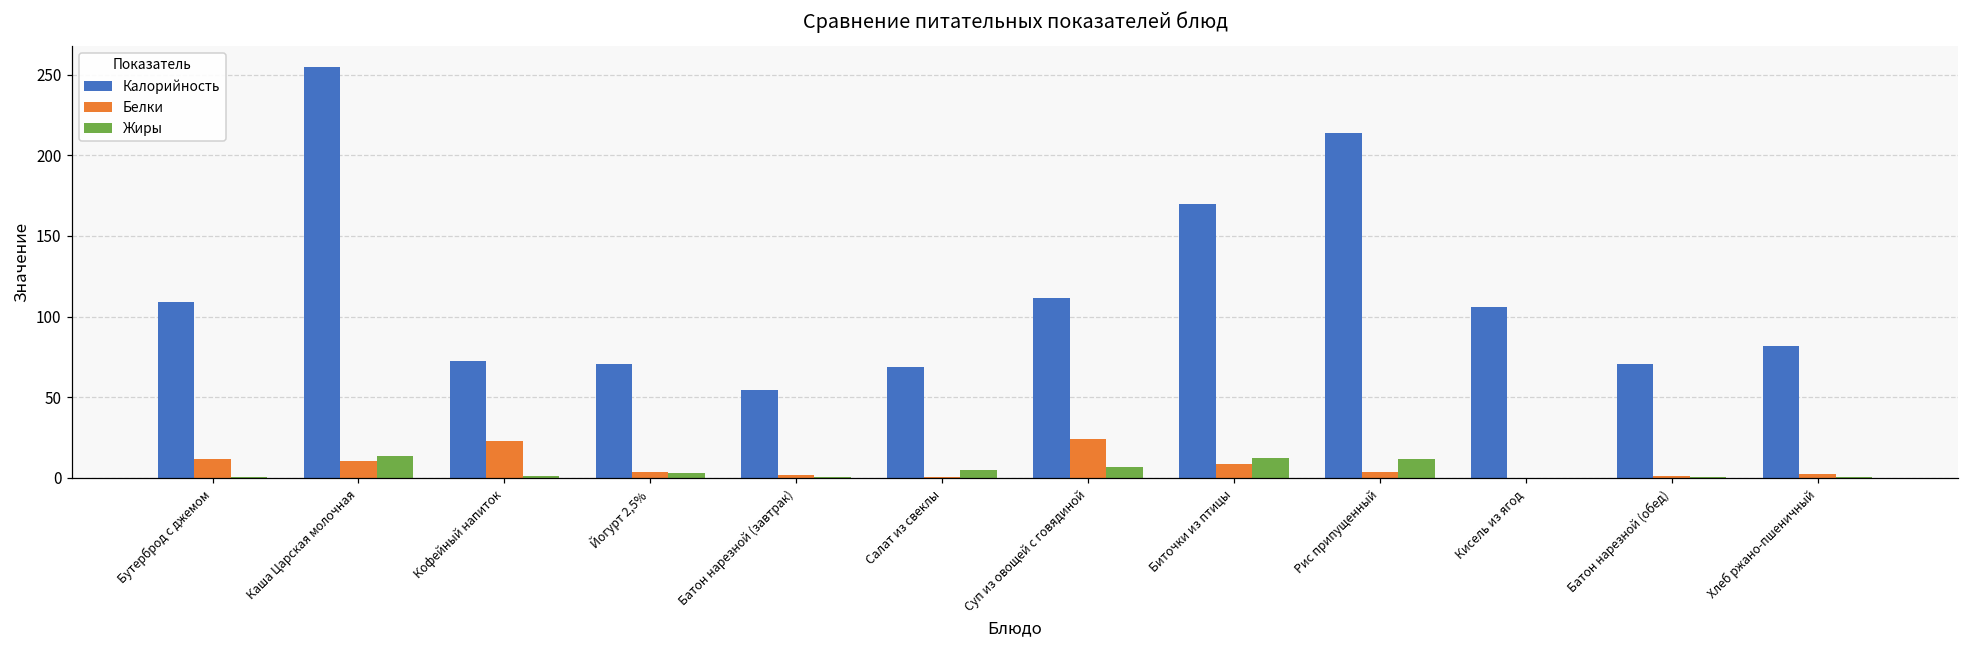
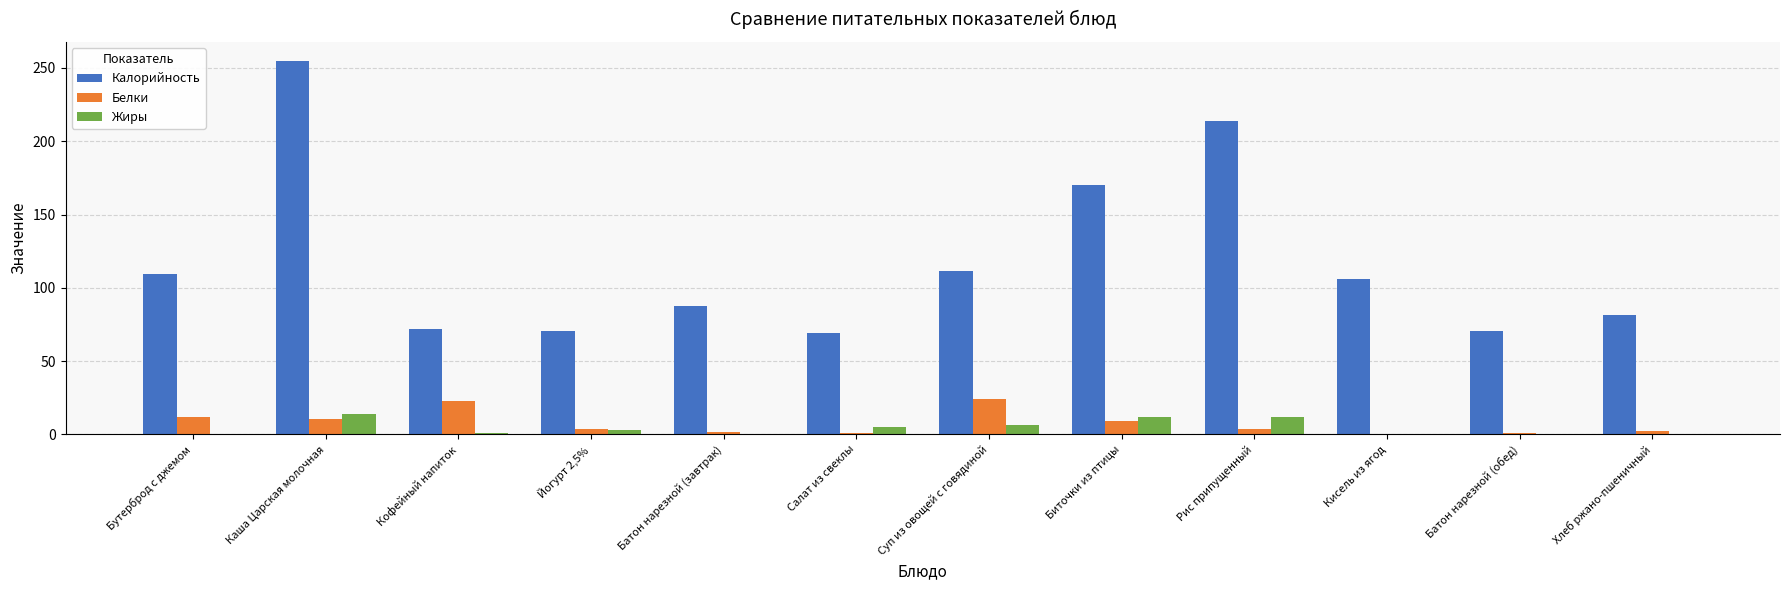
  {
    "Калорийность": {
      "Бутерброд с джемом": 109,
      "Каша Царская молочная": 255,
      "Кофейный напиток": 72,
      "Йогурт 2,5%": 71,
-     "Батон нарезной (завтрак)": 55,
+     "Батон нарезной (завтрак)": 88,
      "Салат из свеклы": 69,
      "Суп из овощей с говядиной": 112,
      "Биточки из птицы": 170,
      "Рис припущенный": 214,
      "Кисель из ягод": 106,
      "Батон нарезной (обед)": 70,
      "Хлеб ржано-пшеничный": 82
    },
    "Белки": {
      "Бутерброд с джемом": 12,
      "Каша Царская молочная": 10,
      "Кофейный напиток": 23,
      "Йогурт 2,5%": 4,
      "Суп из овощей с говядиной": 24,
      "Биточки из птицы": 9,
      "Рис припущенный": 4,
      "Хлеб ржано-пшеничный": 3
    },
    "Жиры": {
      "Каша Царская молочная": 14,
      "Йогурт 2,5%": 3,
      "Салат из свеклы": 5,
      "Суп из овощей с говядиной": 7,
      "Биточки из птицы": 12,
      "Рис припущенный": 12
    }
  }
